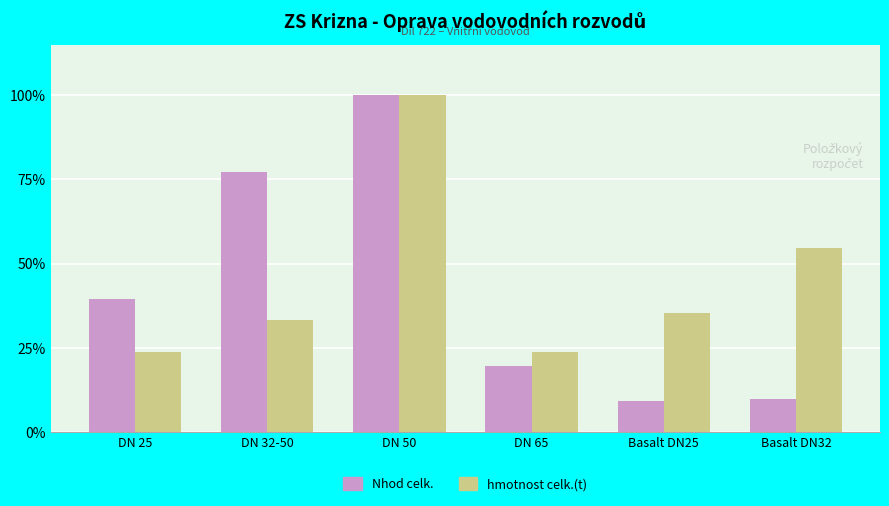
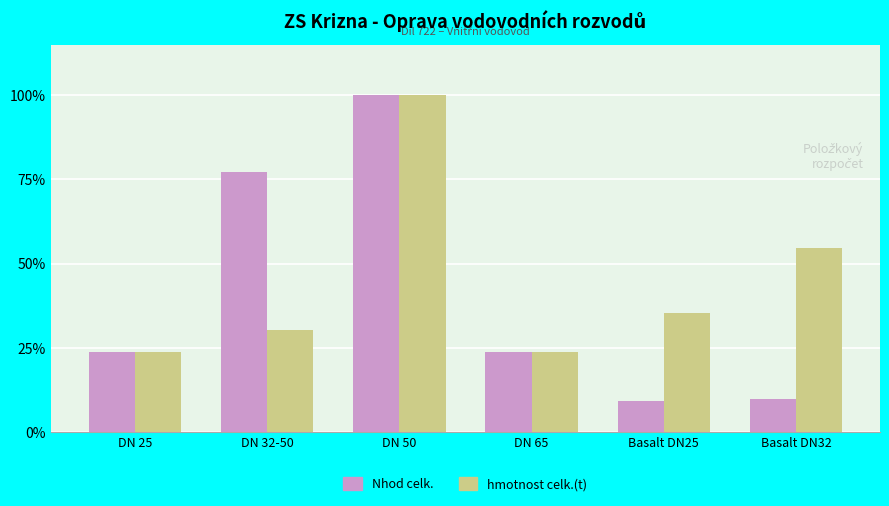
  {
    "Nhod celk.": {
-     "DN 25": "40%",
+     "DN 25": "24%",
      "DN 32-50": "77%",
      "DN 50": "100%",
-     "DN 65": "20%",
+     "DN 65": "24%",
      "Basalt DN25": "9%",
      "Basalt DN32": "10%"
    },
    "hmotnost celk.(t)": {
      "DN 25": "24%",
-     "DN 32-50": "33%",
+     "DN 32-50": "30%",
      "DN 50": "100%",
      "DN 65": "24%",
      "Basalt DN25": "35%",
      "Basalt DN32": "55%"
    }
  }
